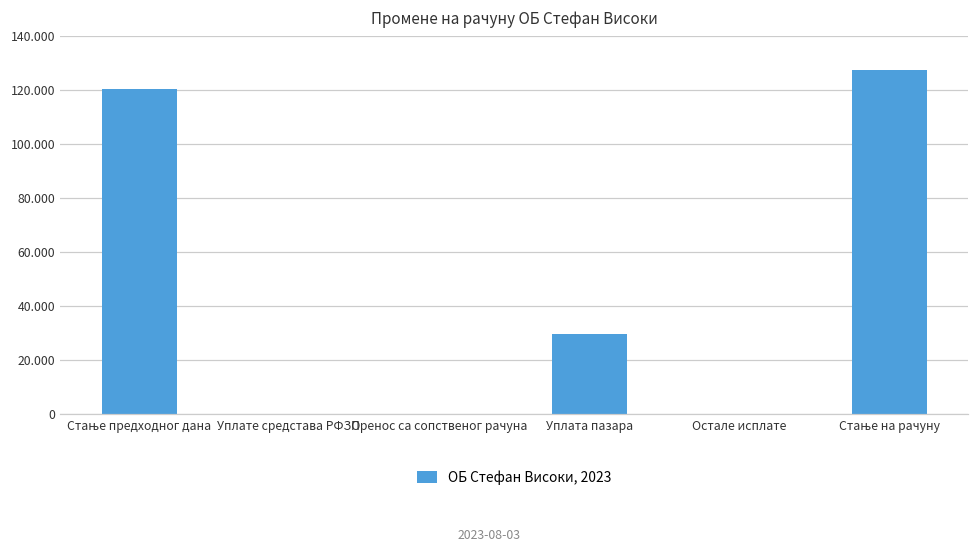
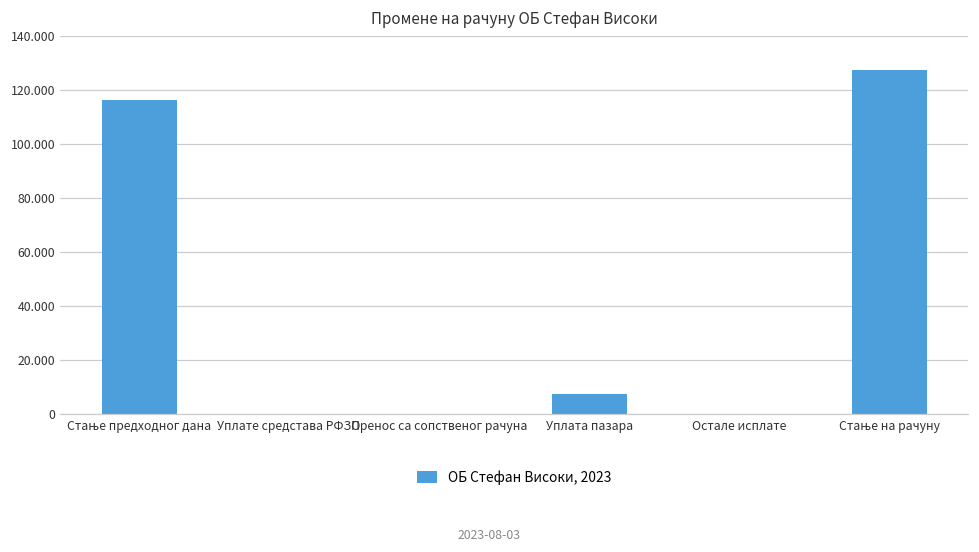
  {
-   "Стање предходног дана": 120,
+   "Стање предходног дана": 116,
    "Уплате средстава РФЗО": 0,
    "Пренос са сопственог рачуна": 0,
-   "Уплата пазара": 30,
+   "Уплата пазара": 7,
    "Остале исплате": 0,
    "Стање на рачуну": 127
  }
